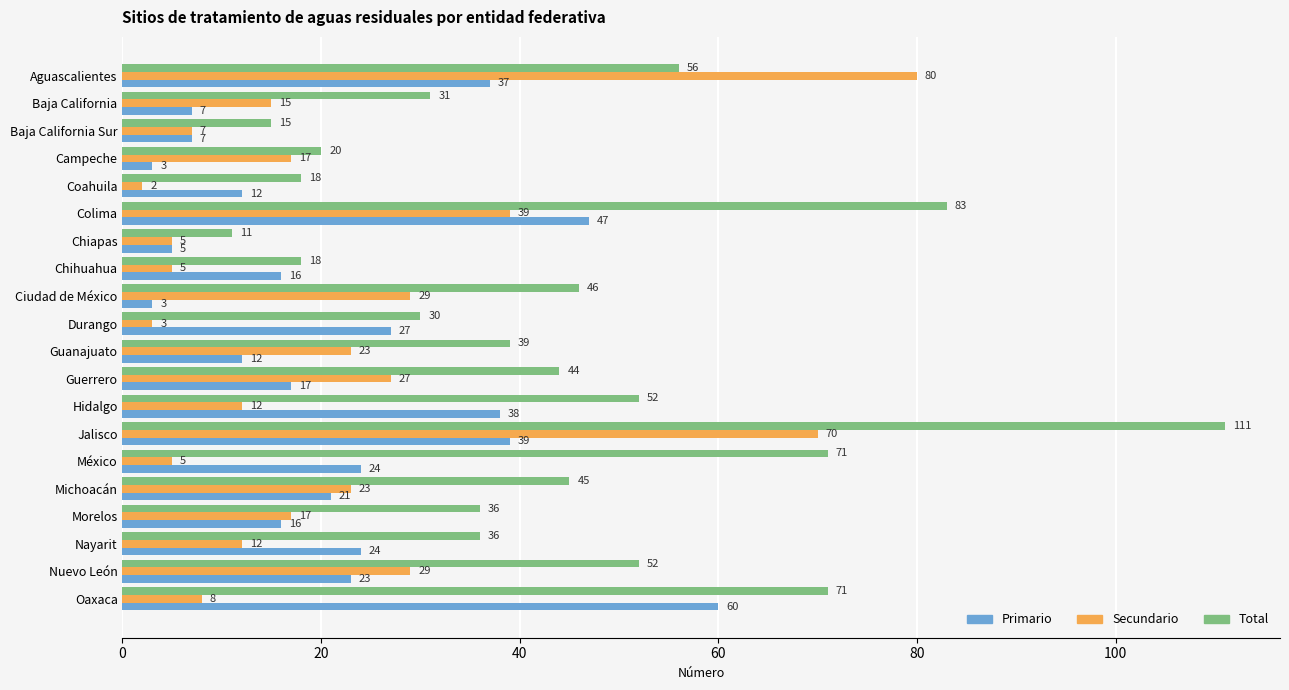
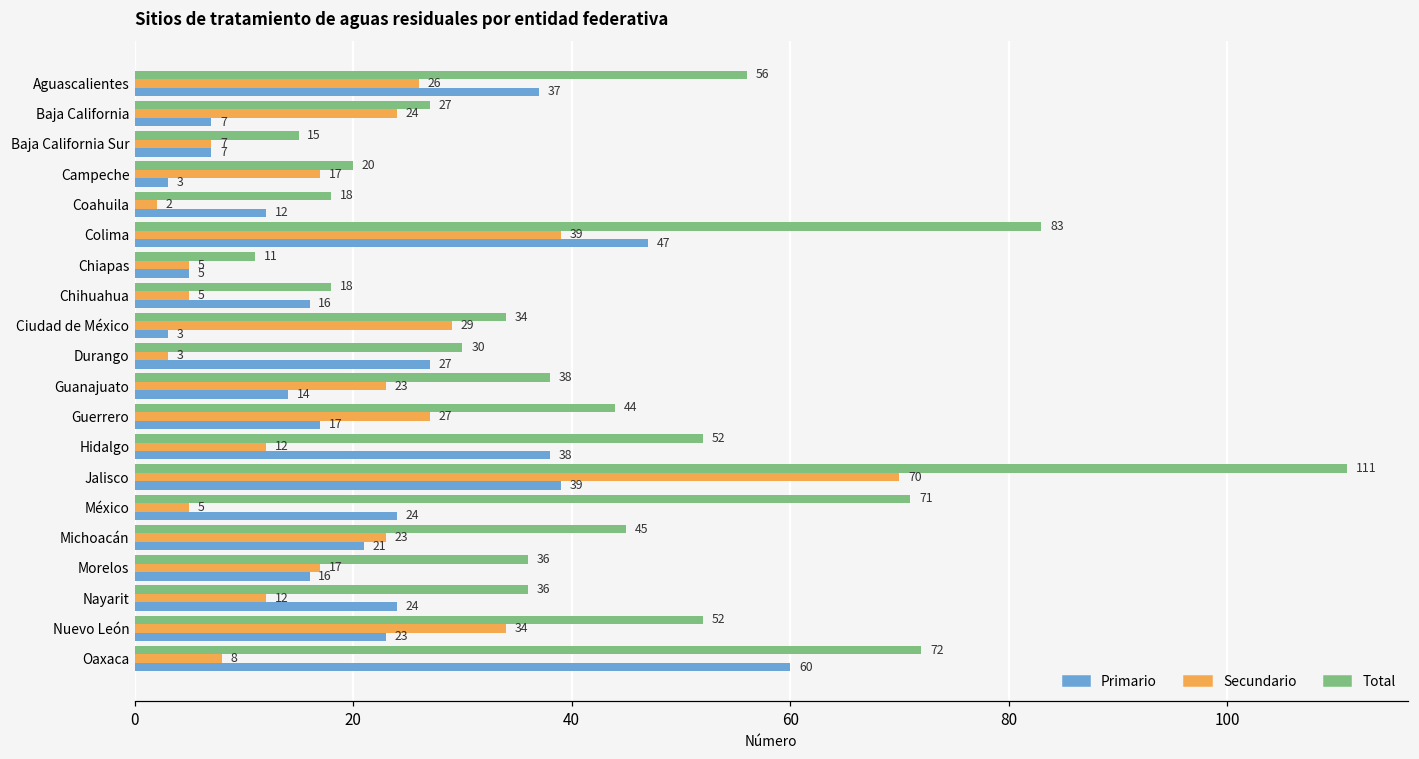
  {
    "Primario": {
      "Aguascalientes": 37,
      "Baja California": 7,
      "Campeche": 3,
      "Coahuila": 12,
      "Colima": 47,
      "Chihuahua": 16,
      "Ciudad de México": 3,
      "Durango": 27,
-     "Guanajuato": 12,
+     "Guanajuato": 14,
      "Guerrero": 17,
      "Hidalgo": 38,
      "Jalisco": 39,
      "México": 24,
      "Michoacán": 21,
      "Morelos": 16,
      "Nayarit": 24,
      "Nuevo León": 23,
      "Oaxaca": 60
    },
    "Secundario": {
-     "Aguascalientes": 80,
-     "Baja California": 15,
+     "Aguascalientes": 26,
+     "Baja California": 24,
      "Campeche": 17,
      "Coahuila": 2,
      "Colima": 39,
      "Chihuahua": 5,
      "Ciudad de México": 29,
      "Durango": 3,
      "Guanajuato": 23,
      "Guerrero": 27,
      "Hidalgo": 12,
      "Jalisco": 70,
      "México": 5,
      "Michoacán": 23,
      "Morelos": 17,
      "Nayarit": 12,
-     "Nuevo León": 29,
+     "Nuevo León": 34,
      "Oaxaca": 8
    },
    "Total": {
      "Aguascalientes": 56,
-     "Baja California": 31,
+     "Baja California": 27,
      "Baja California Sur": 15,
      "Campeche": 20,
      "Coahuila": 18,
      "Colima": 83,
      "Chiapas": 11,
      "Chihuahua": 18,
-     "Ciudad de México": 46,
+     "Ciudad de México": 34,
      "Durango": 30,
-     "Guanajuato": 39,
+     "Guanajuato": 38,
      "Guerrero": 44,
      "Hidalgo": 52,
      "Jalisco": 111,
      "México": 71,
      "Michoacán": 45,
      "Morelos": 36,
      "Nayarit": 36,
      "Nuevo León": 52,
-     "Oaxaca": 71
+     "Oaxaca": 72
    }
  }
